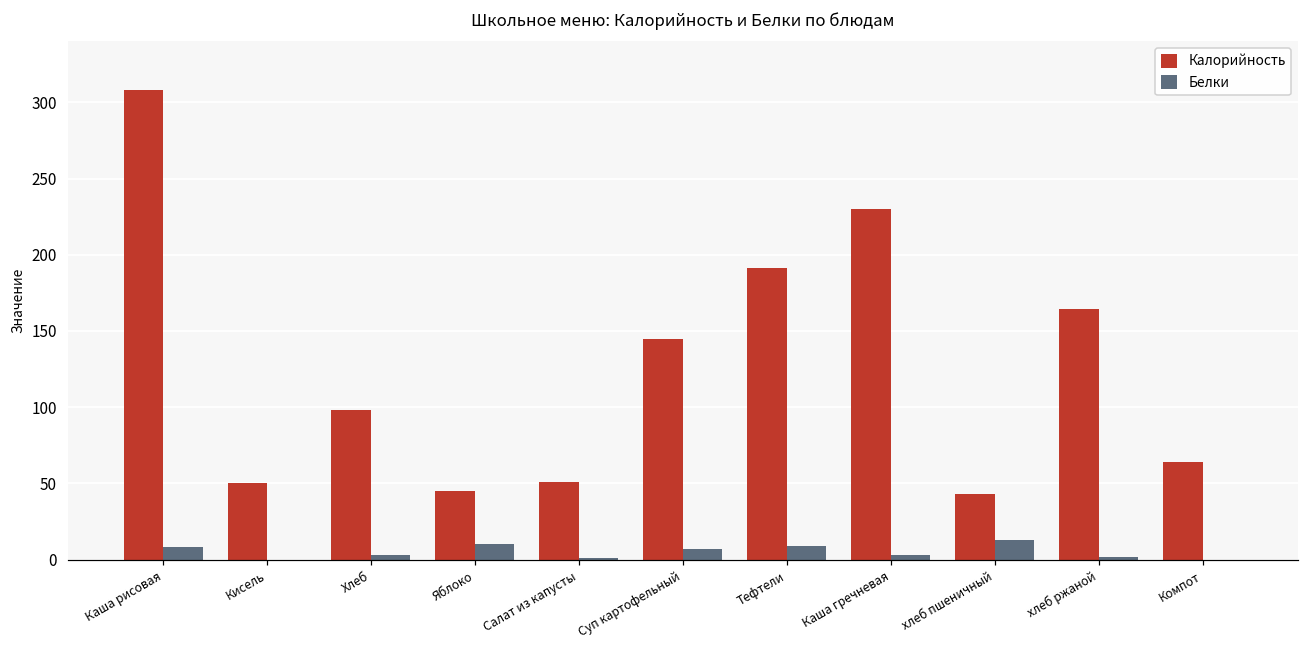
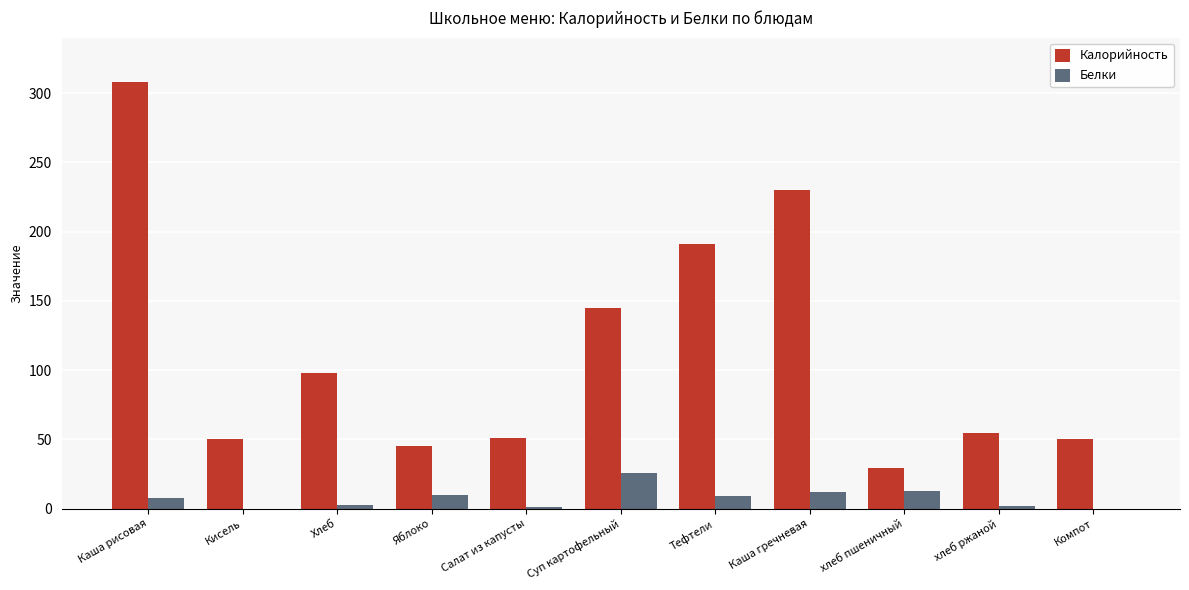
  {
    "Калорийность": {
      "Каша рисовая": 308,
      "Кисель": 50,
      "Хлеб": 98,
      "Яблоко": 45,
      "Салат из капусты": 51,
      "Суп картофельный": 145,
      "Тефтели": 191,
      "Каша гречневая": 230,
-     "хлеб пшеничный": 43,
-     "хлеб ржаной": 165,
-     "Компот": 64
+     "хлеб пшеничный": 30,
+     "хлеб ржаной": 54,
+     "Компот": 50
    },
    "Белки": {
      "Каша рисовая": 8,
      "Кисель": 0,
      "Хлеб": 3,
      "Яблоко": 10,
-     "Суп картофельный": 7,
+     "Суп картофельный": 26,
      "Тефтели": 9,
-     "Каша гречневая": 3,
+     "Каша гречневая": 12,
      "хлеб пшеничный": 13,
      "хлеб ржаной": 2,
      "Компот": 0
    }
  }
